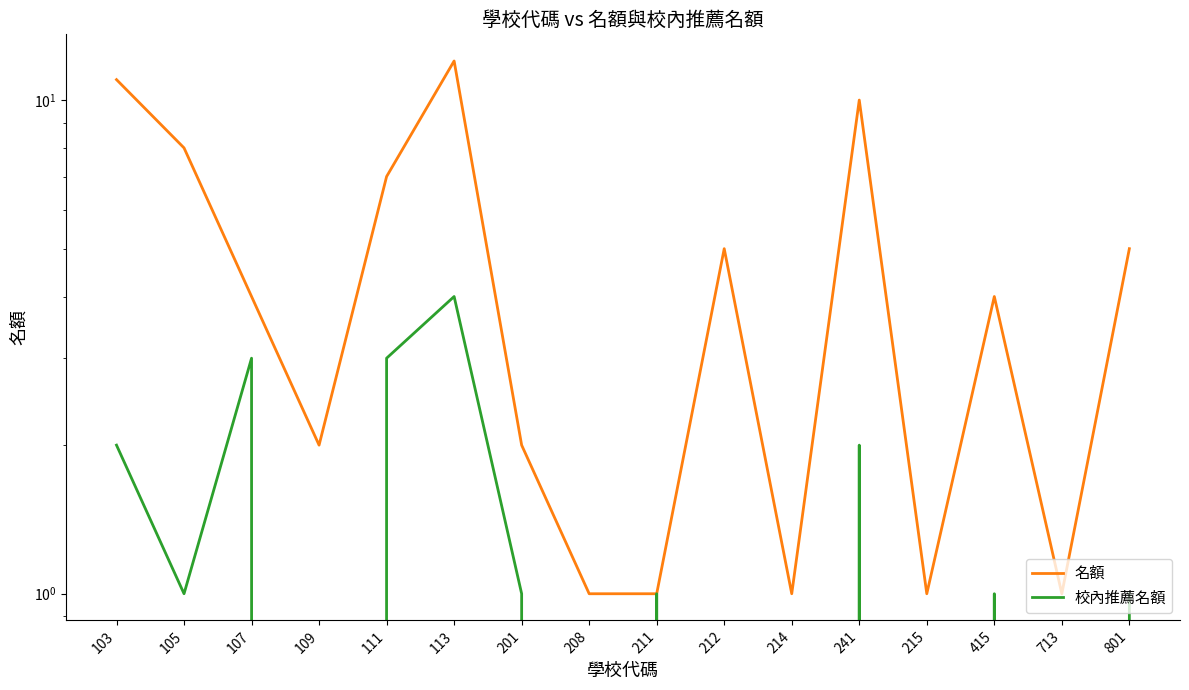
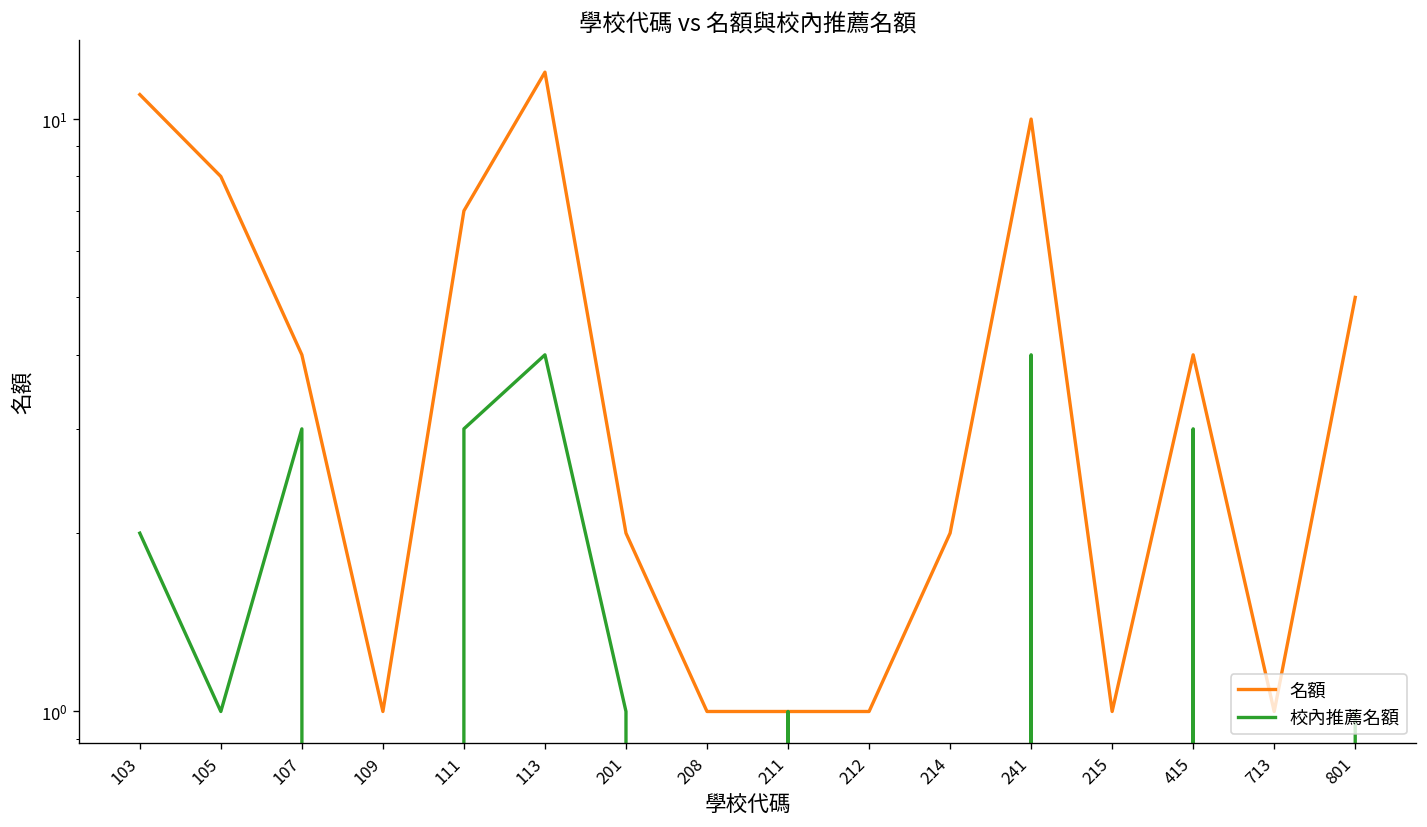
  {
    "名額": {
      "103": 11,
      "105": 8,
      "107": 4,
-     "109": 2,
+     "109": 1,
      "111": 7,
      "113": 12,
      "201": 2,
      "208": 1,
-     "212": 5,
-     "214": 1,
+     "212": 1,
+     "214": 2,
      "241": 10,
      "215": 1,
      "415": 4,
      "801": 5
    },
    "校內推薦名額": {
      "103": 2,
      "105": 1,
      "107": 3,
      "111": 3,
      "113": 4,
      "201": 1,
-     "241": 2,
-     "415": 1
+     "241": 4,
+     "415": 3
    }
  }
